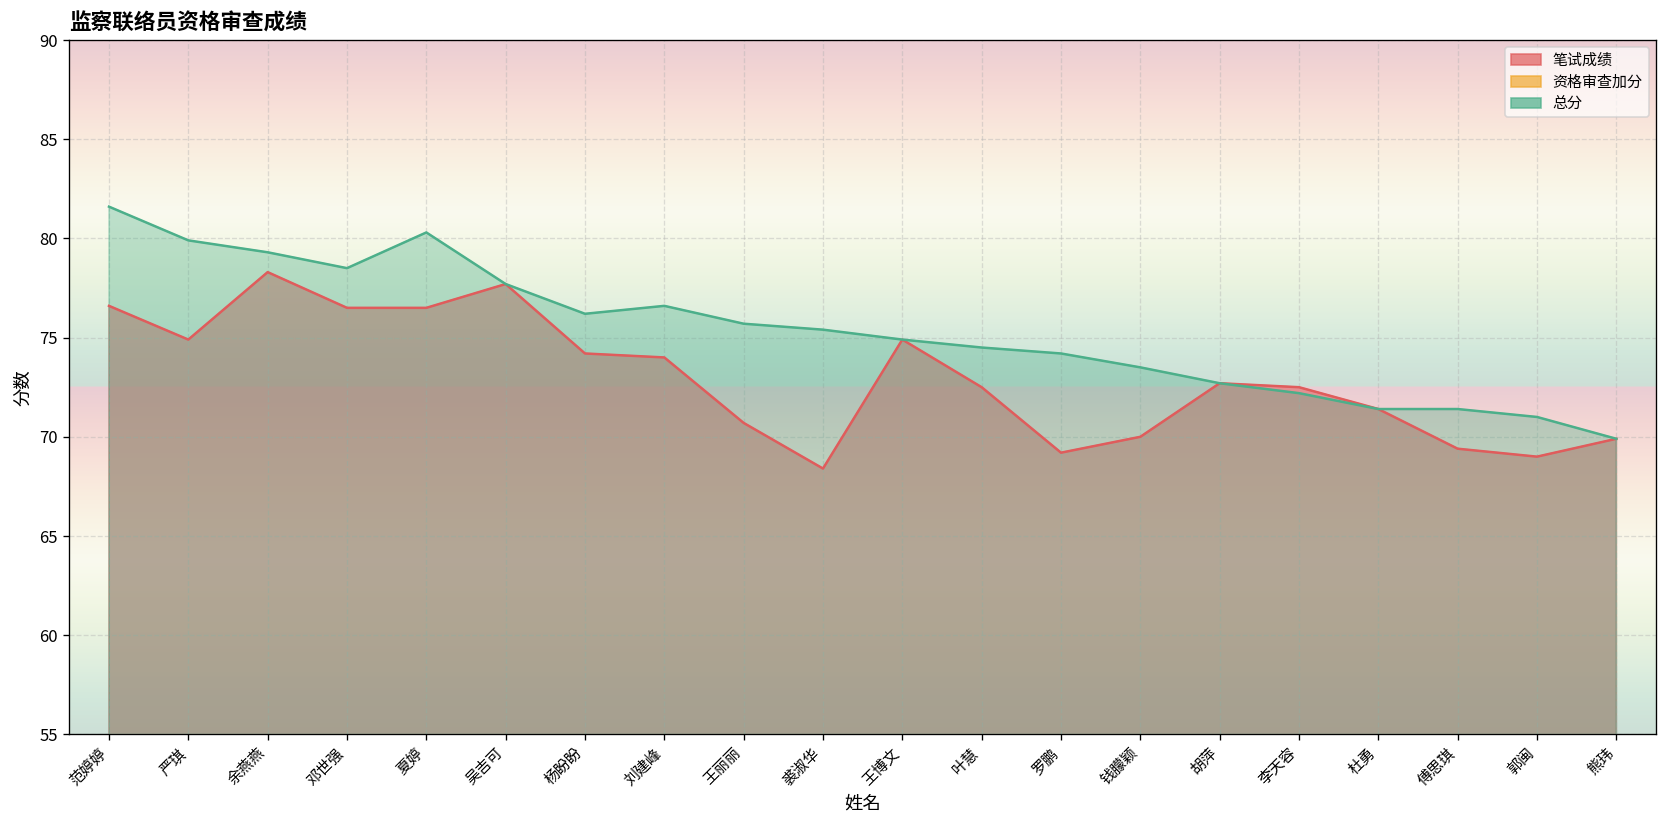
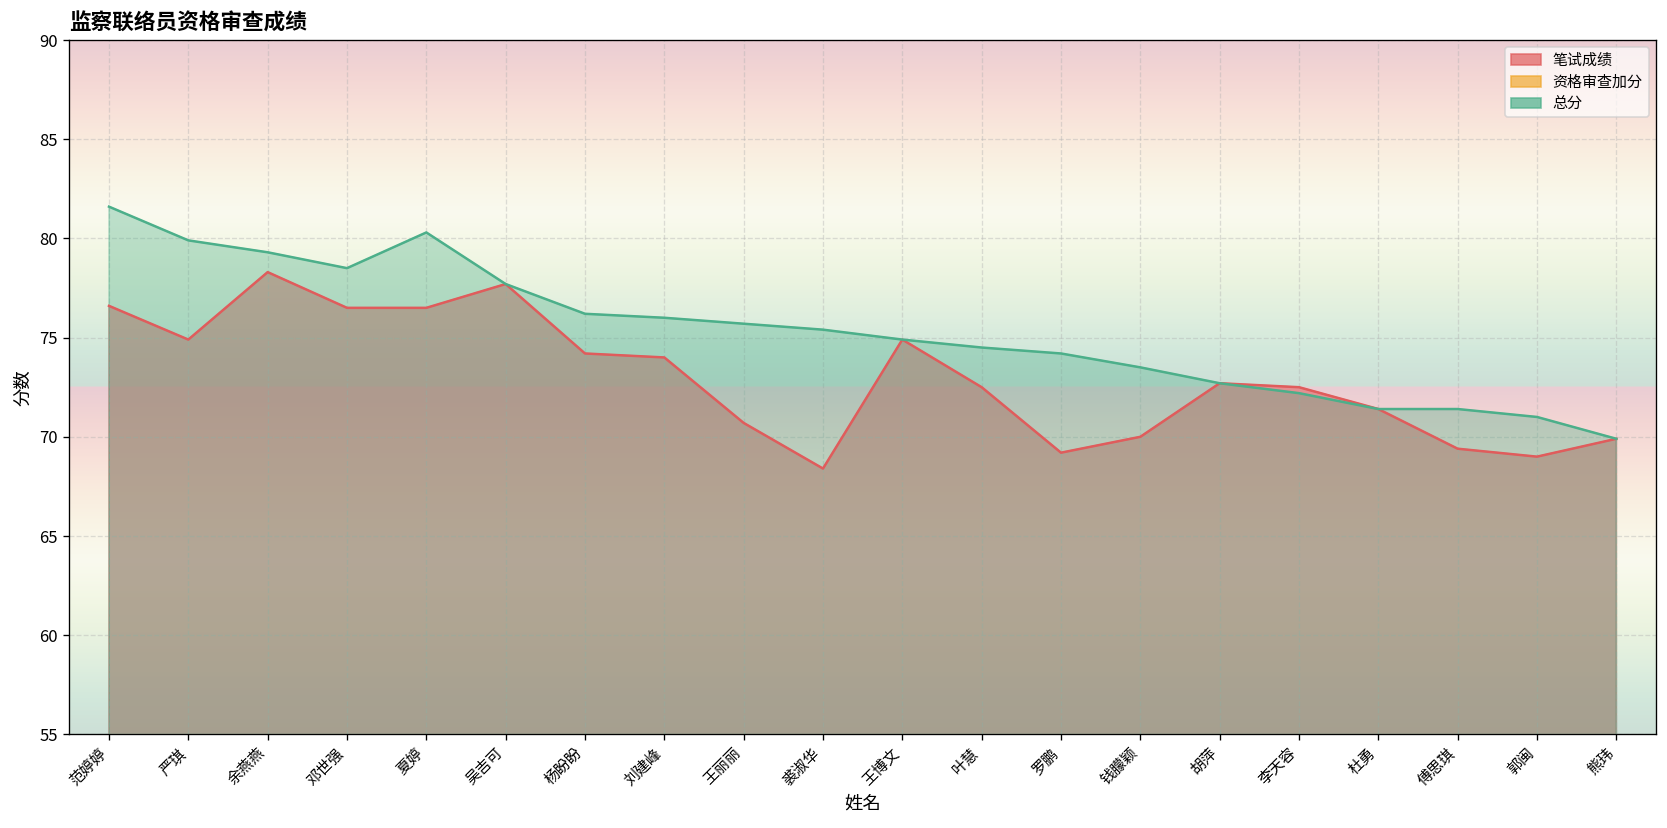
  {
    "笔试成绩": {
      "范婷婷": 76.6,
      "严琪": 74.9,
      "余燕燕": 78.3,
      "邓世强": 76.5,
      "夏婷": 76.5,
      "杨盼盼": 74.2,
      "刘建峰": 74.0,
      "王丽丽": 70.7,
      "裘淑华": 68.4,
      "叶慧": 72.5,
      "罗鹏": 69.2,
      "钱朦颖": 70.0,
      "李天容": 72.5,
      "傅思琪": 69.4,
      "郭闽": 69.0
    },
    "总分": {
      "范婷婷": 81.6,
      "严琪": 79.9,
      "余燕燕": 79.3,
      "邓世强": 78.5,
      "夏婷": 80.3,
      "杨盼盼": 76.2,
-     "刘建峰": 76.6,
+     "刘建峰": 76.0,
      "王丽丽": 75.7,
      "裘淑华": 75.4,
      "叶慧": 74.5,
      "罗鹏": 74.2,
      "钱朦颖": 73.5,
      "李天容": 72.2,
      "傅思琪": 71.4,
      "郭闽": 71.0
    }
  }
